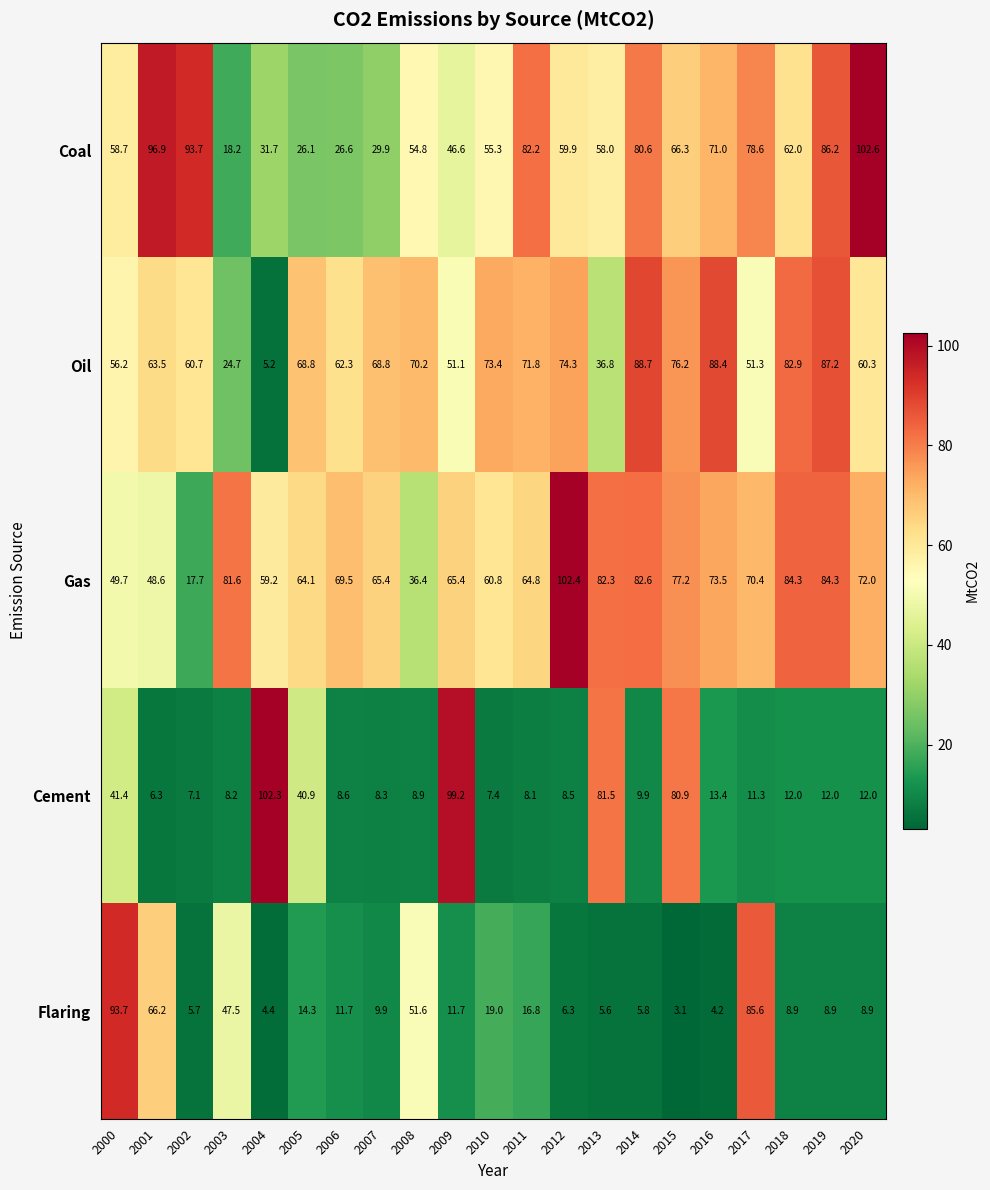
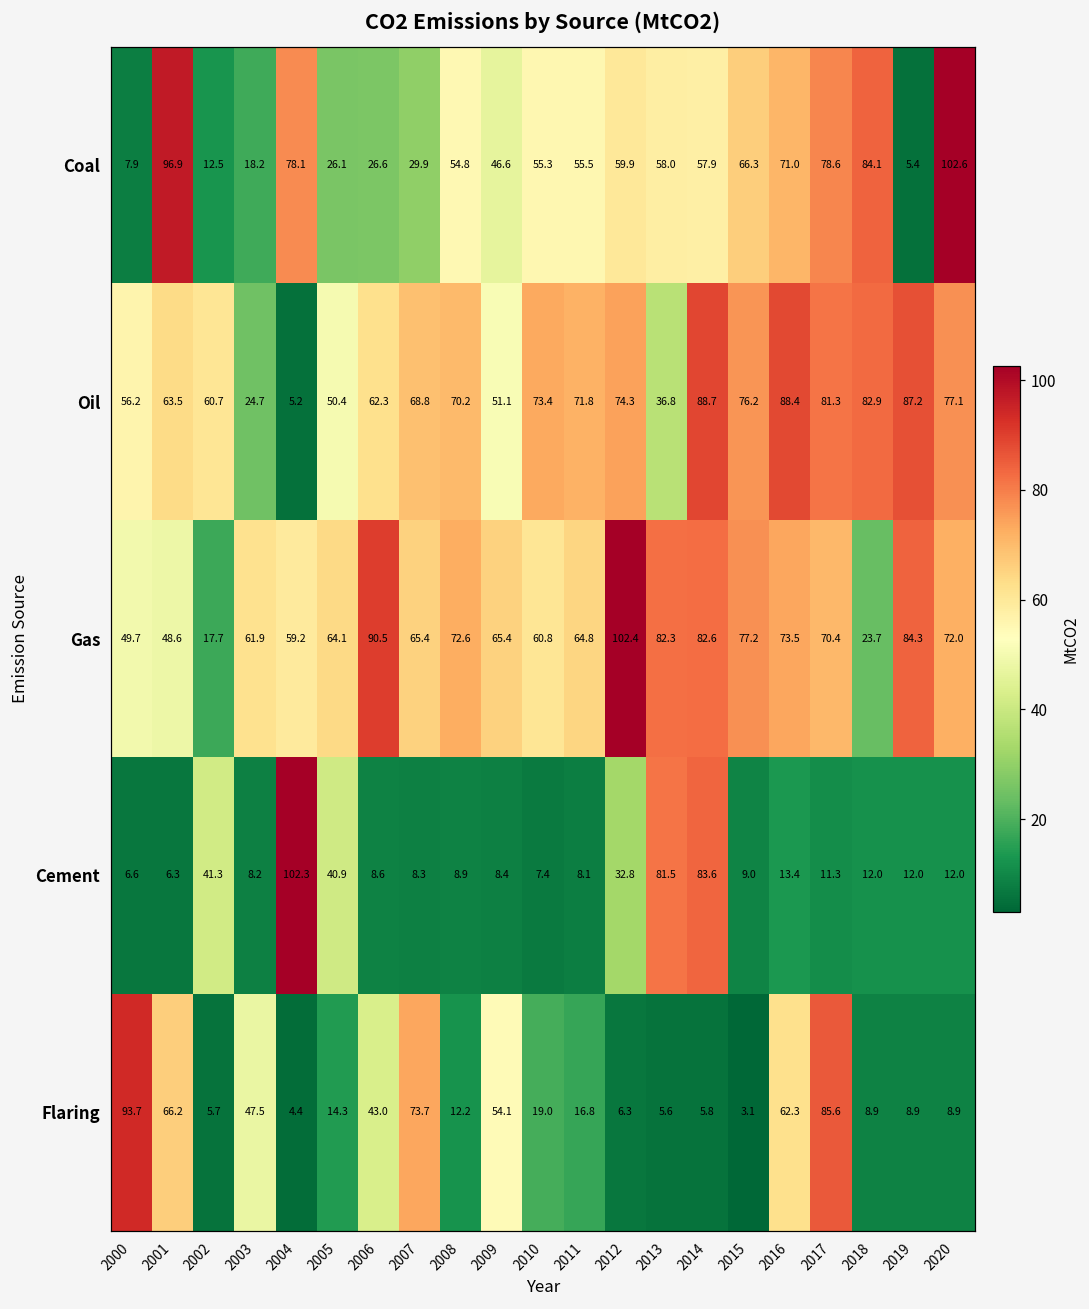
  {
    "Coal": {
-     "2000": 58.7,
+     "2000": 7.9,
      "2001": 96.9,
-     "2002": 93.7,
+     "2002": 12.5,
      "2003": 18.2,
-     "2004": 31.7,
+     "2004": 78.1,
      "2005": 26.1,
      "2006": 26.6,
      "2007": 29.9,
      "2008": 54.8,
      "2009": 46.6,
      "2010": 55.3,
-     "2011": 82.2,
+     "2011": 55.5,
      "2012": 59.9,
      "2013": 58.0,
-     "2014": 80.6,
+     "2014": 57.9,
      "2015": 66.3,
      "2016": 71.0,
      "2017": 78.6,
-     "2018": 62.0,
-     "2019": 86.2,
+     "2018": 84.1,
+     "2019": 5.4,
      "2020": 102.6
    },
    "Oil": {
      "2000": 56.2,
      "2001": 63.5,
      "2002": 60.7,
      "2003": 24.7,
      "2004": 5.2,
-     "2005": 68.8,
+     "2005": 50.4,
      "2006": 62.3,
      "2007": 68.8,
      "2008": 70.2,
      "2009": 51.1,
      "2010": 73.4,
      "2011": 71.8,
      "2012": 74.3,
      "2013": 36.8,
      "2014": 88.7,
      "2015": 76.2,
      "2016": 88.4,
-     "2017": 51.3,
+     "2017": 81.3,
      "2018": 82.9,
      "2019": 87.2,
-     "2020": 60.3
+     "2020": 77.1
    },
    "Gas": {
      "2000": 49.7,
      "2001": 48.6,
      "2002": 17.7,
-     "2003": 81.6,
+     "2003": 61.9,
      "2004": 59.2,
      "2005": 64.1,
-     "2006": 69.5,
+     "2006": 90.5,
      "2007": 65.4,
-     "2008": 36.4,
+     "2008": 72.6,
      "2009": 65.4,
      "2010": 60.8,
      "2011": 64.8,
      "2012": 102.4,
      "2013": 82.3,
      "2014": 82.6,
      "2015": 77.2,
      "2016": 73.5,
      "2017": 70.4,
-     "2018": 84.3,
+     "2018": 23.7,
      "2019": 84.3,
      "2020": 72.0
    },
    "Cement": {
-     "2000": 41.4,
+     "2000": 6.6,
      "2001": 6.3,
-     "2002": 7.1,
+     "2002": 41.3,
      "2003": 8.2,
      "2004": 102.3,
      "2005": 40.9,
      "2006": 8.6,
      "2007": 8.3,
      "2008": 8.9,
-     "2009": 99.2,
+     "2009": 8.4,
      "2010": 7.4,
      "2011": 8.1,
-     "2012": 8.5,
+     "2012": 32.8,
      "2013": 81.5,
-     "2014": 9.9,
-     "2015": 80.9,
+     "2014": 83.6,
+     "2015": 9.0,
      "2016": 13.4,
      "2017": 11.3,
      "2018": 12.0,
      "2019": 12.0,
      "2020": 12.0
    },
    "Flaring": {
      "2000": 93.7,
      "2001": 66.2,
      "2002": 5.7,
      "2003": 47.5,
      "2004": 4.4,
      "2005": 14.3,
-     "2006": 11.7,
-     "2007": 9.9,
-     "2008": 51.6,
-     "2009": 11.7,
+     "2006": 43.0,
+     "2007": 73.7,
+     "2008": 12.2,
+     "2009": 54.1,
      "2010": 19.0,
      "2011": 16.8,
      "2012": 6.3,
      "2013": 5.6,
      "2014": 5.8,
      "2015": 3.1,
-     "2016": 4.2,
+     "2016": 62.3,
      "2017": 85.6,
      "2018": 8.9,
      "2019": 8.9,
      "2020": 8.9
    }
  }
